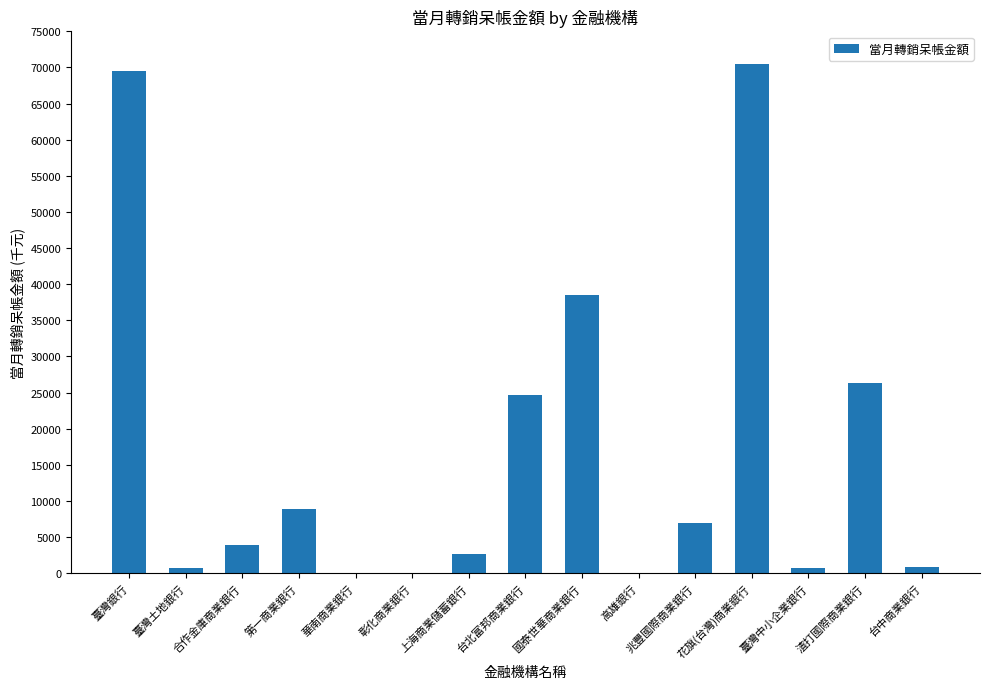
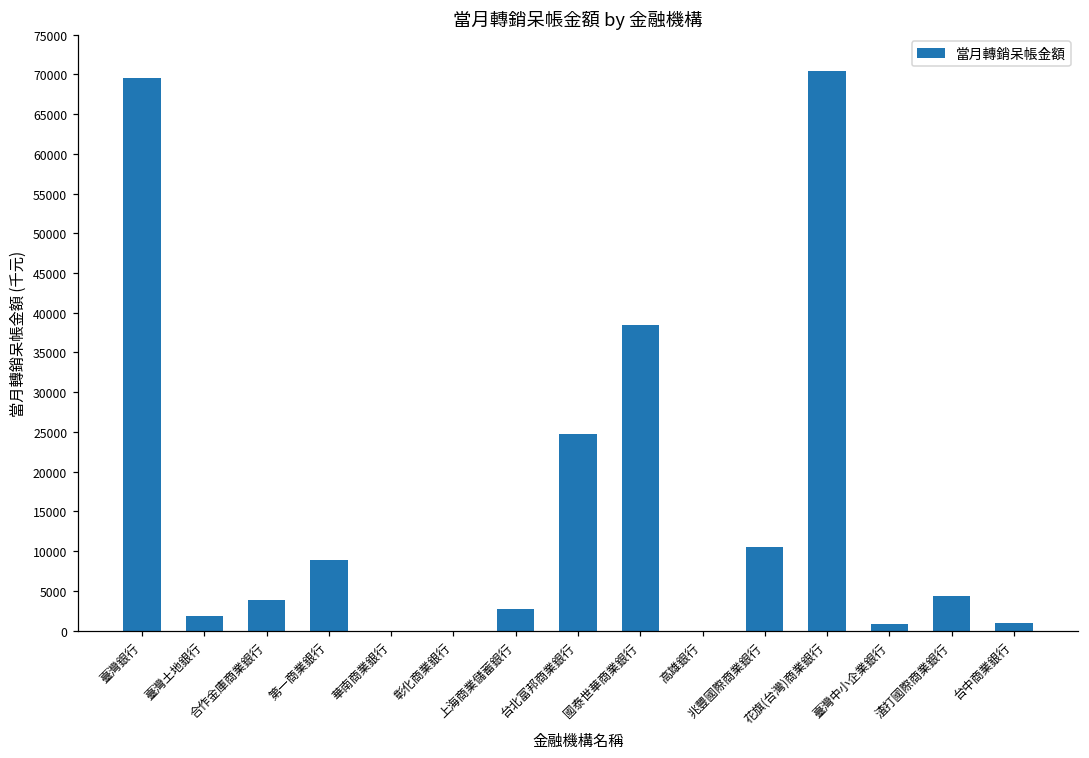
  {
    "臺灣銀行": 70000,
-   "臺灣土地銀行": 1000,
+   "臺灣土地銀行": 2000,
    "合作金庫商業銀行": 4000,
    "第一商業銀行": 9000,
    "華南商業銀行": 0,
    "彰化商業銀行": 0,
    "上海商業儲蓄銀行": 3000,
    "台北富邦商業銀行": 25000,
    "國泰世華商業銀行": 38000,
-   "兆豐國際商業銀行": 7000,
+   "兆豐國際商業銀行": 10000,
    "花旗(台灣)商業銀行": 70000,
    "臺灣中小企業銀行": 1000,
-   "渣打國際商業銀行": 26000,
+   "渣打國際商業銀行": 4000,
    "台中商業銀行": 1000
  }
